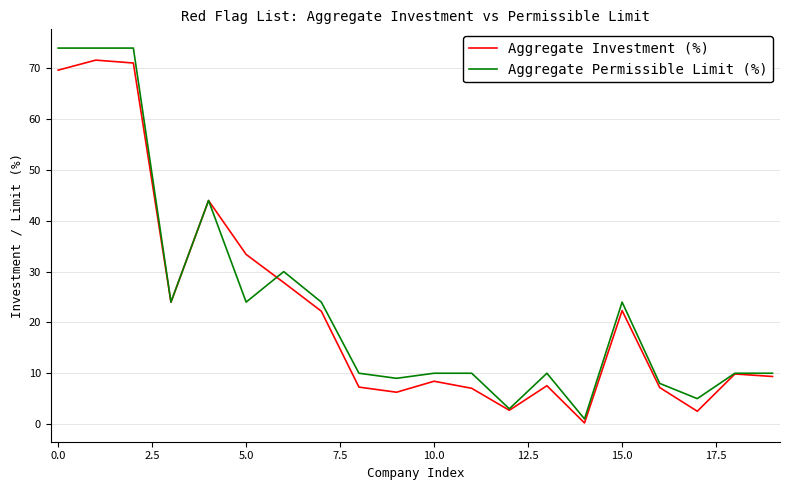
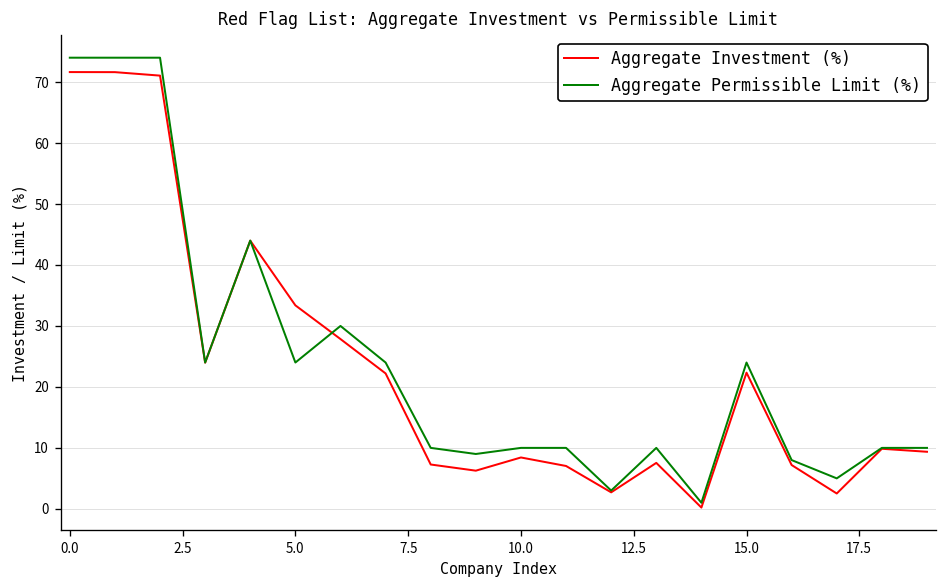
  {
    "Aggregate Investment (%)": {
-     "0.0": 70,
+     "0.0": 72,
      "5.0": 33,
      "10.0": 8,
      "15.0": 22
    },
    "Aggregate Permissible Limit (%)": {
      "0.0": 74,
      "5.0": 24,
      "10.0": 10,
      "15.0": 24
    }
  }
